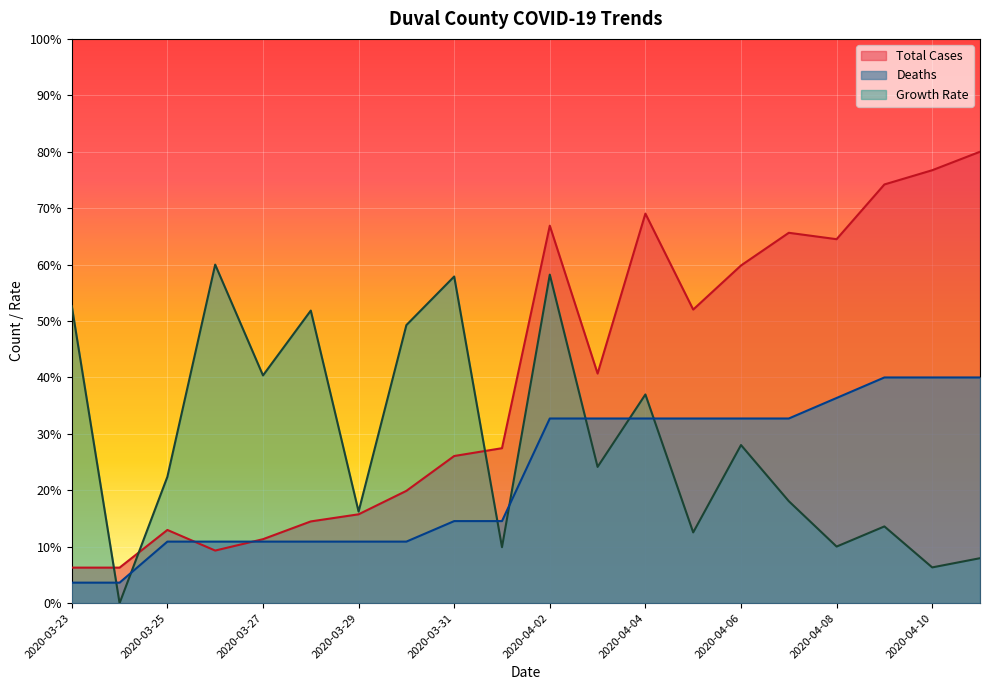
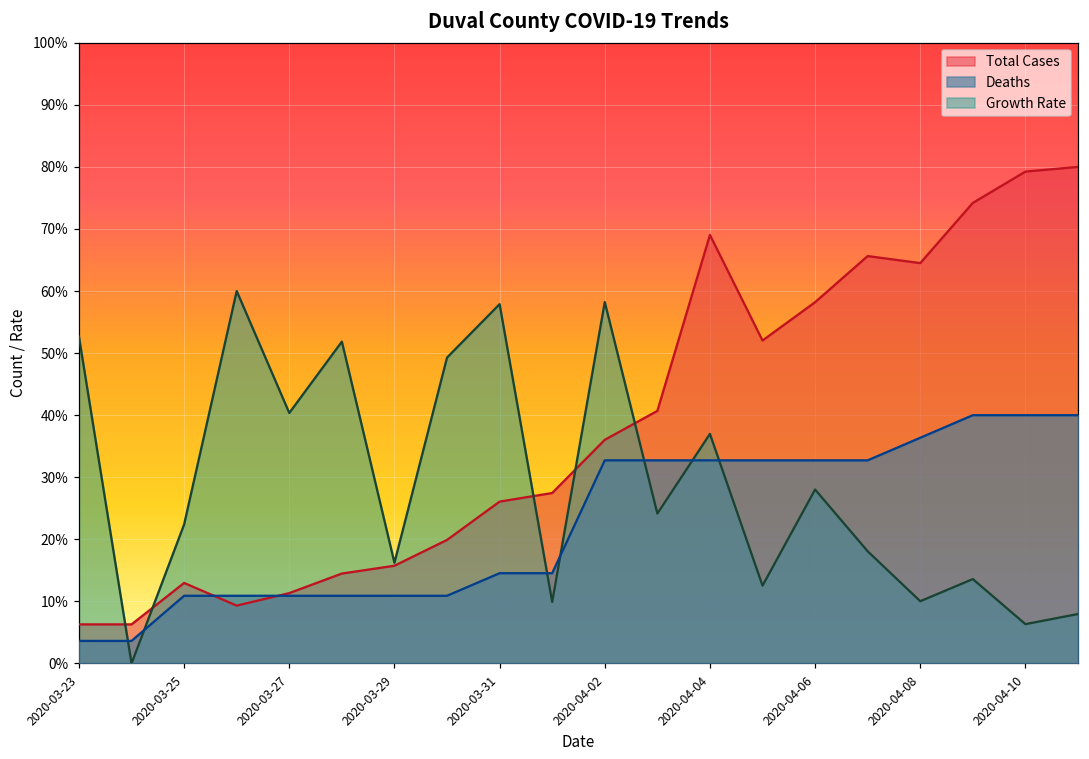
  {
    "Total Cases": {
      "2020-03-23": "6%",
      "2020-03-25": "13%",
      "2020-03-29": "16%",
      "2020-03-31": "26%",
-     "2020-04-02": "67%",
+     "2020-04-02": "36%",
      "2020-04-04": "69%",
-     "2020-04-06": "60%",
+     "2020-04-06": "58%",
      "2020-04-08": "65%",
-     "2020-04-10": "77%"
+     "2020-04-10": "79%"
    }
  }
